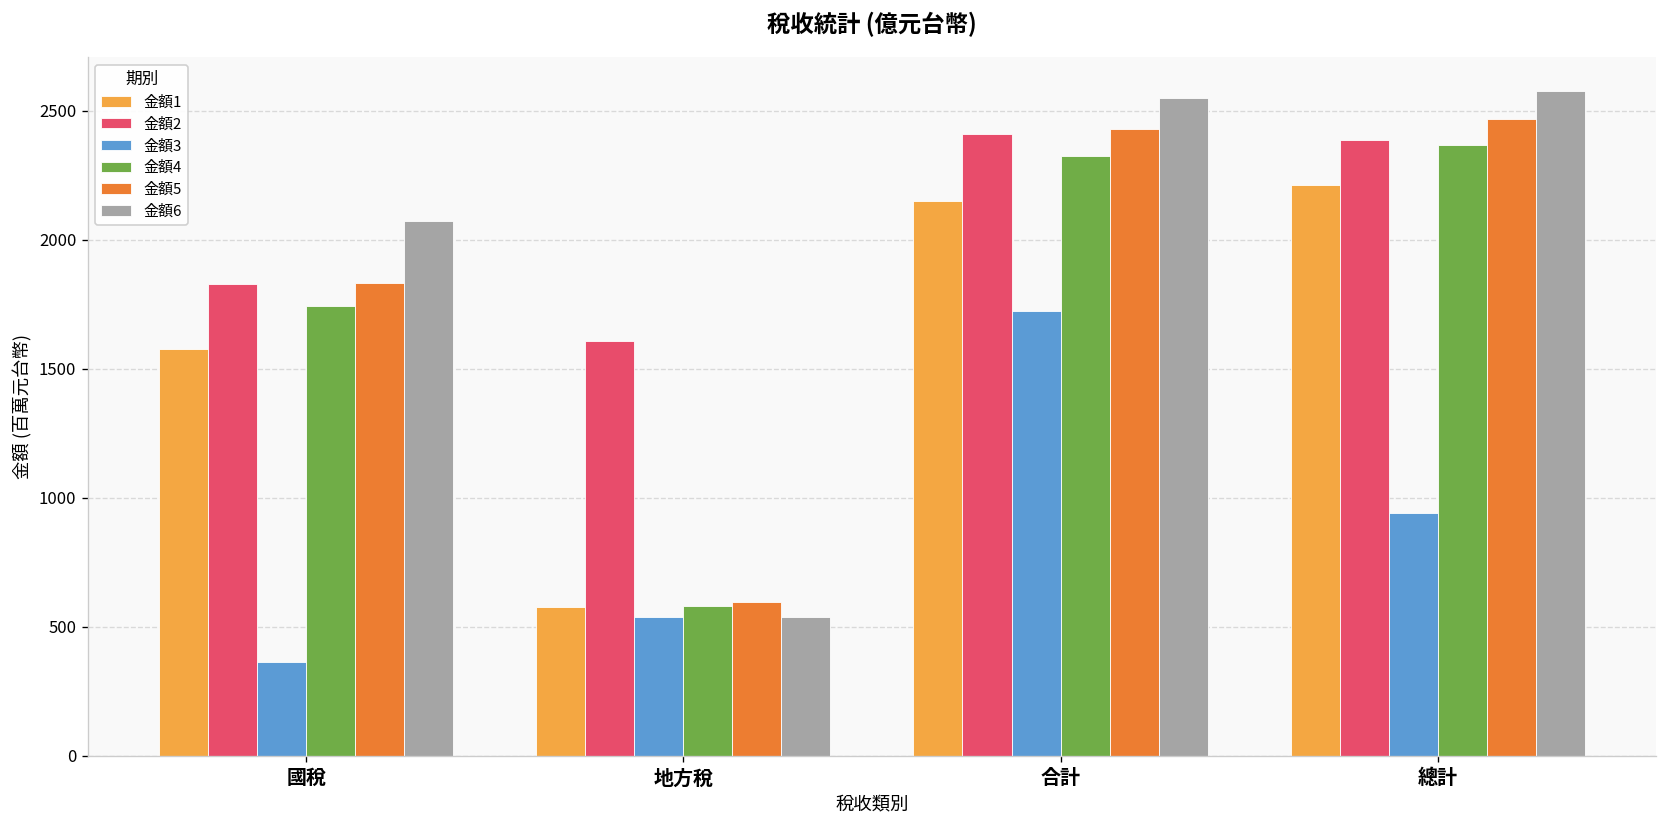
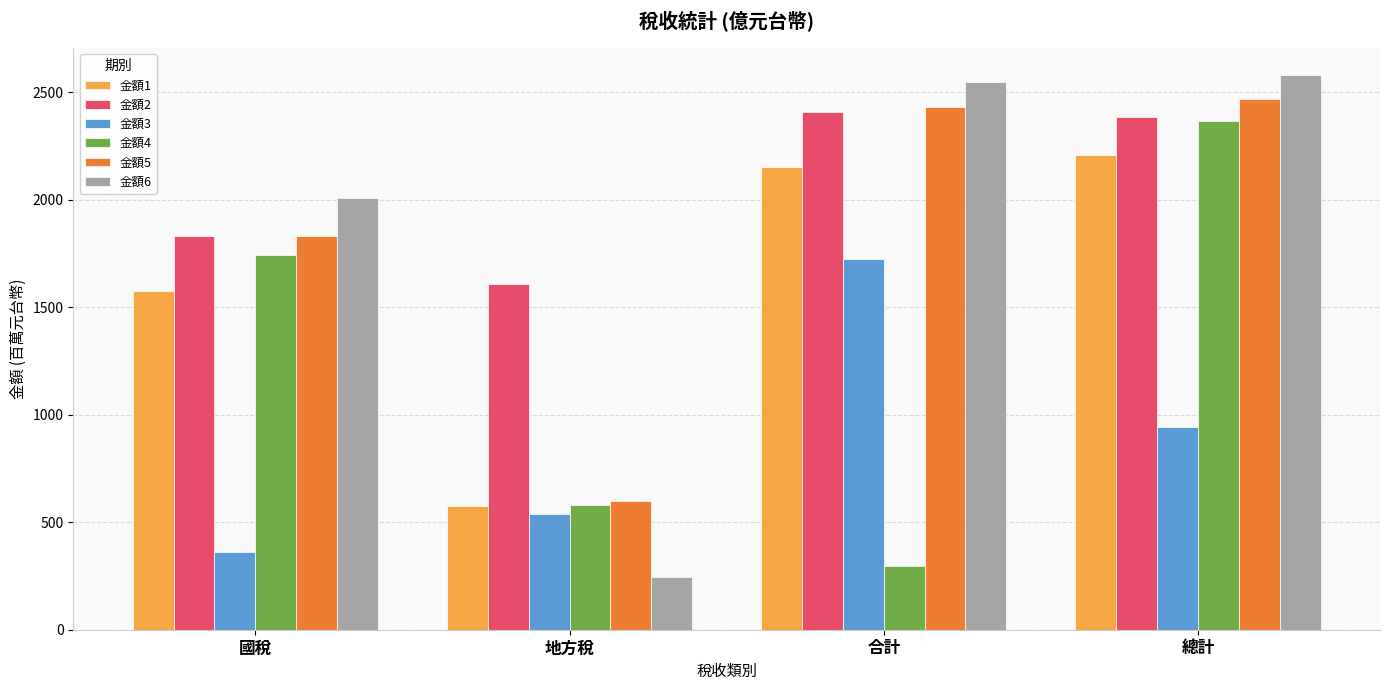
  {
    "金額2": {
      "國稅": 1830,
      "地方稅": 1610,
      "合計": 2410,
      "總計": 2390
    },
    "金額3": {
      "國稅": 360,
      "地方稅": 540,
      "合計": 1720,
      "總計": 940
    },
    "金額4": {
      "國稅": 1740,
      "地方稅": 580,
-     "合計": 2320,
+     "合計": 300,
      "總計": 2370
    },
    "金額6": {
-     "國稅": 2070,
-     "地方稅": 540,
+     "國稅": 2010,
+     "地方稅": 240,
      "合計": 2550,
      "總計": 2580
    }
  }
